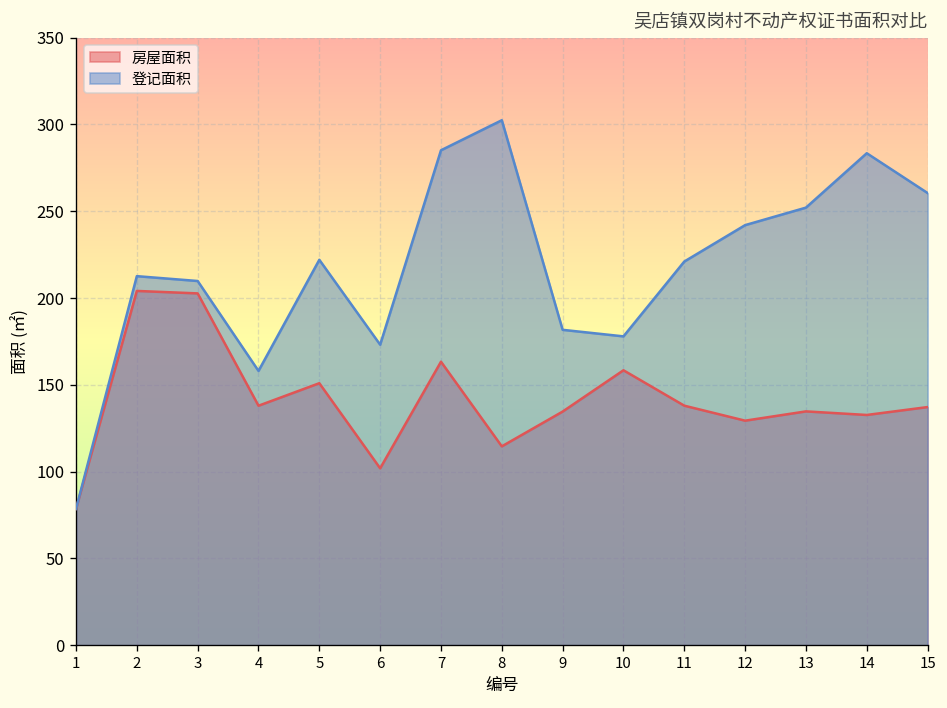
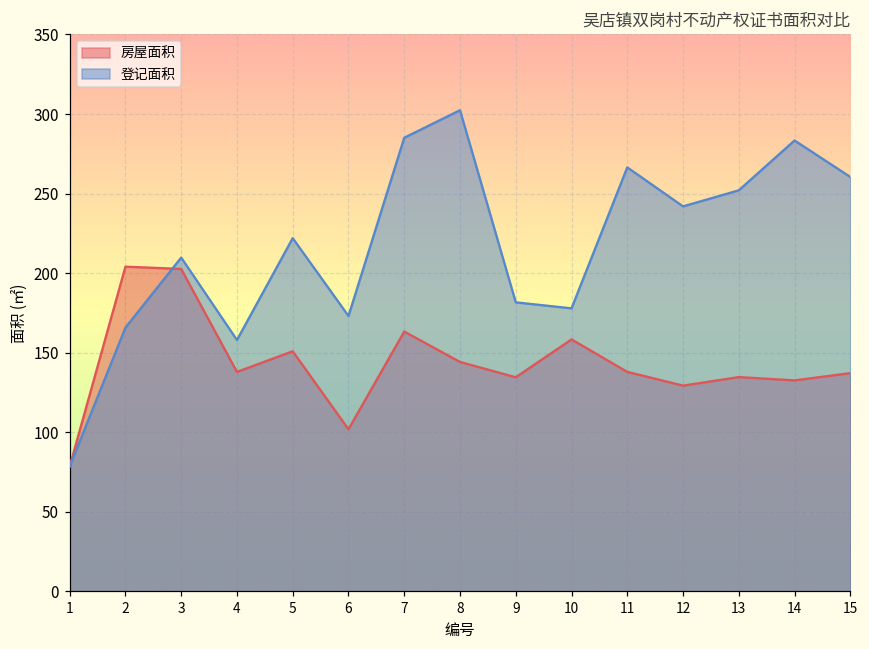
  {
    "房屋面积": {
      "2": 204,
      "3": 203,
      "4": 138,
      "5": 151,
      "6": 102,
      "7": 163,
-     "8": 115,
+     "8": 144,
      "9": 135,
      "10": 158,
      "11": 138,
      "12": 129,
      "13": 135,
      "14": 133,
      "15": 137
    },
    "登记面积": {
-     "2": 213,
+     "2": 166,
      "3": 210,
      "4": 158,
      "5": 222,
      "6": 173,
      "7": 285,
      "8": 302,
      "9": 182,
      "10": 178,
-     "11": 221,
+     "11": 266,
      "12": 242,
      "13": 252,
      "14": 283,
      "15": 260
    }
  }
